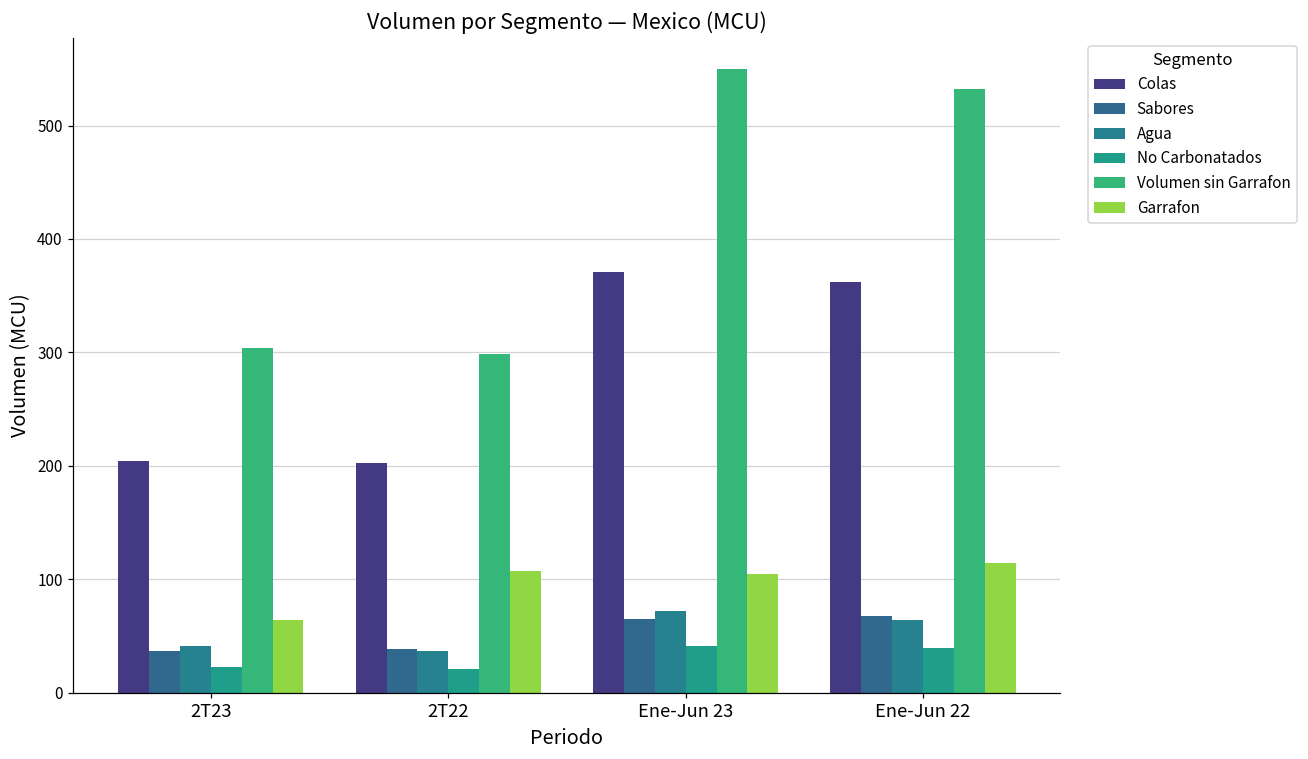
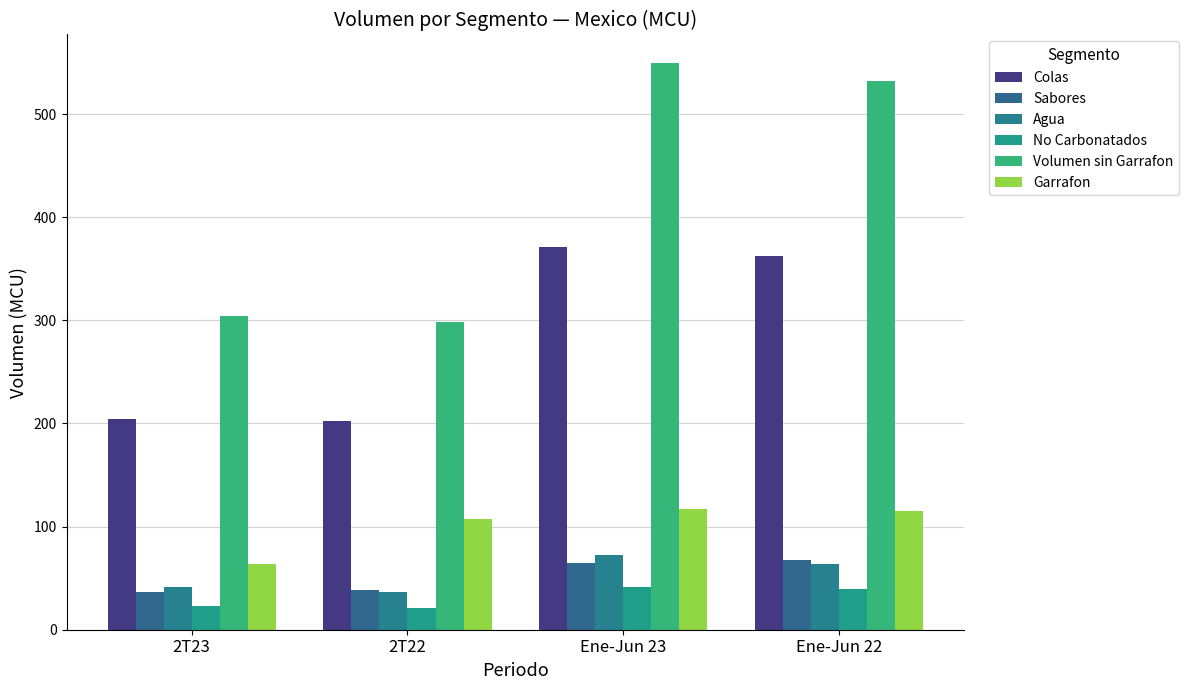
  {
    "Garrafon": {
      "2T23": 64,
      "2T22": 107,
-     "Ene-Jun 23": 105,
+     "Ene-Jun 23": 117,
      "Ene-Jun 22": 115
    }
  }
